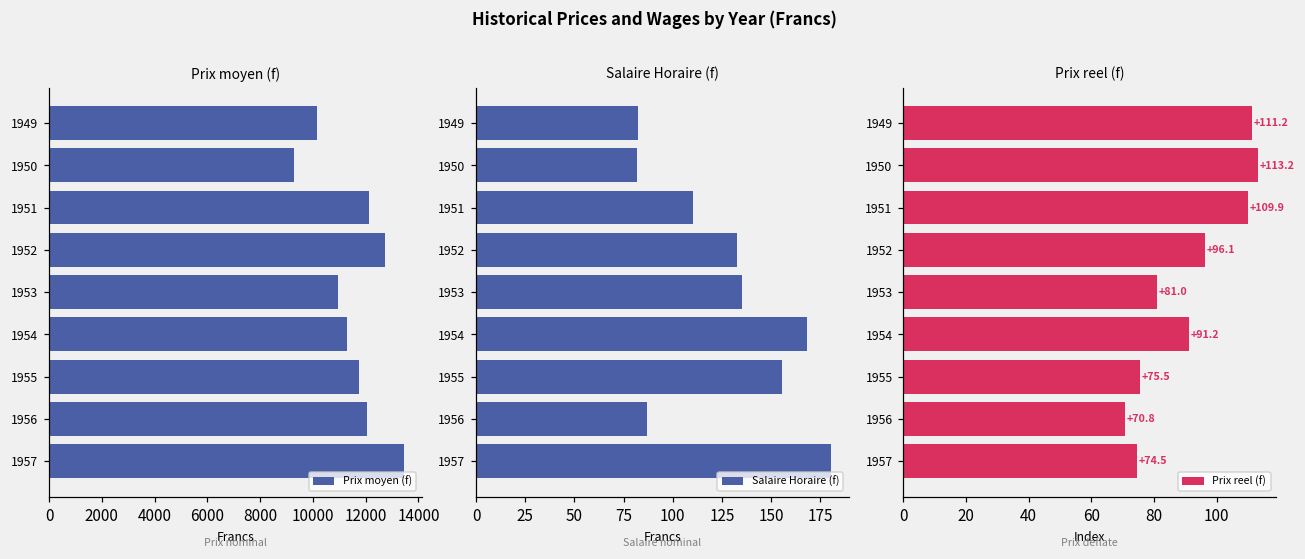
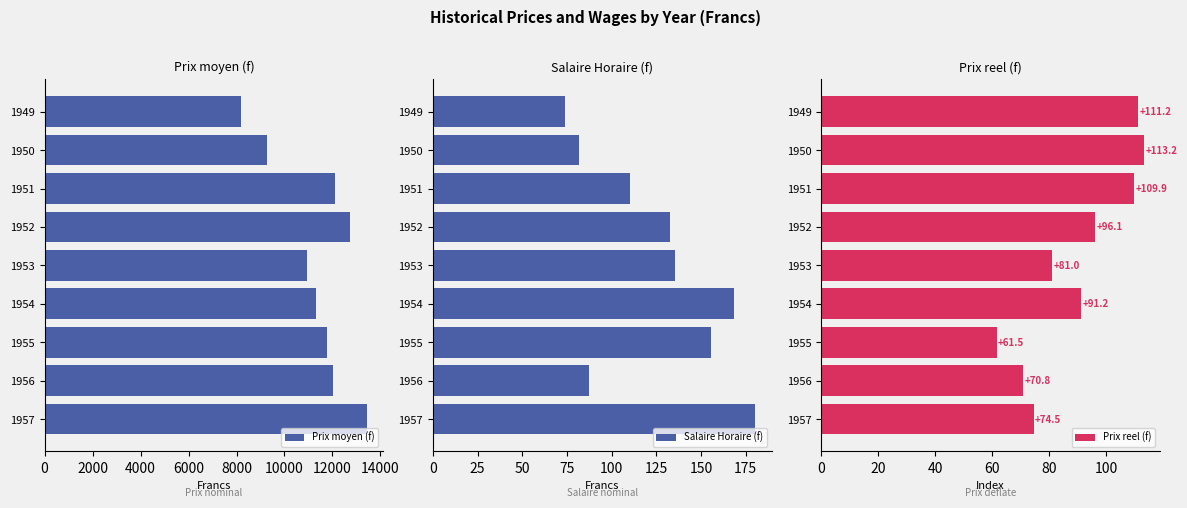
  {
    "Prix moyen (f)": {
-     "1949": "10100",
+     "1949": "8200",
      "1950": "9300",
      "1951": "12100",
      "1952": "12700",
      "1953": "11000",
      "1954": "11300",
      "1955": "11800",
      "1956": "12000",
      "1957": "13400"
    },
    "Salaire Horaire (f)": {
-     "1949": "82",
+     "1949": "74",
      "1950": "82",
      "1951": "110",
      "1952": "133",
      "1953": "135",
      "1954": "168",
      "1955": "156",
      "1956": "87",
      "1957": "181"
    },
    "Prix reel (f)": {
      "1949": "+111.2",
      "1950": "+113.2",
      "1951": "+109.9",
      "1952": "+96.1",
      "1953": "+81.0",
      "1954": "+91.2",
-     "1955": "+75.5",
+     "1955": "+61.5",
      "1956": "+70.8",
      "1957": "+74.5"
    }
  }
